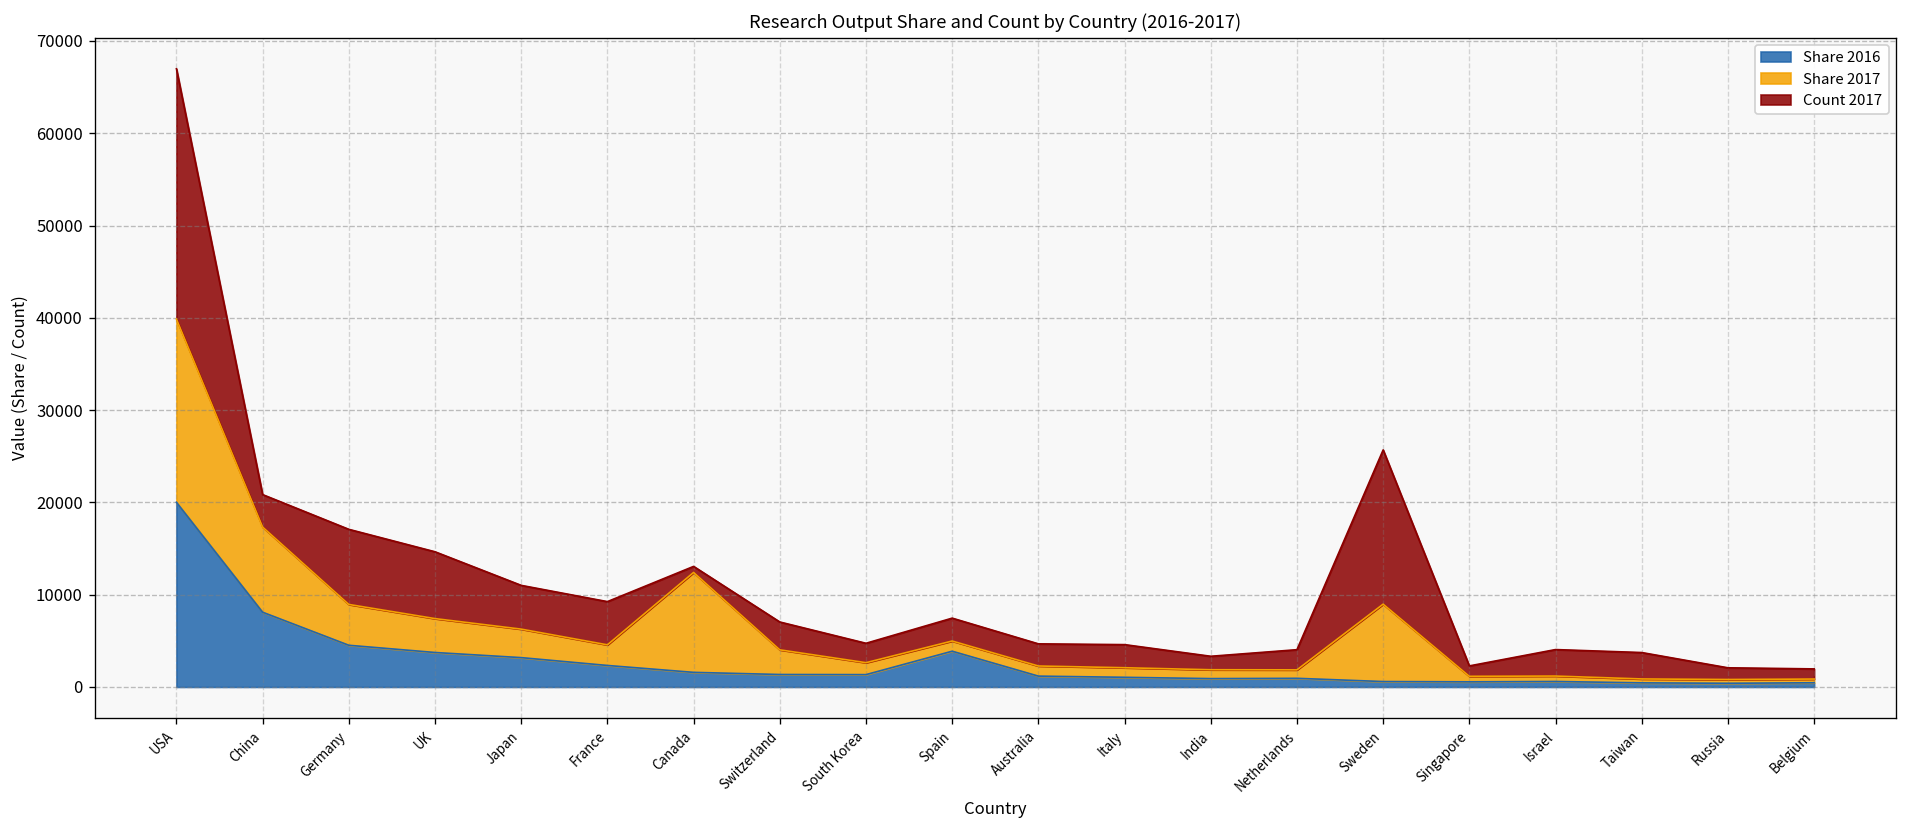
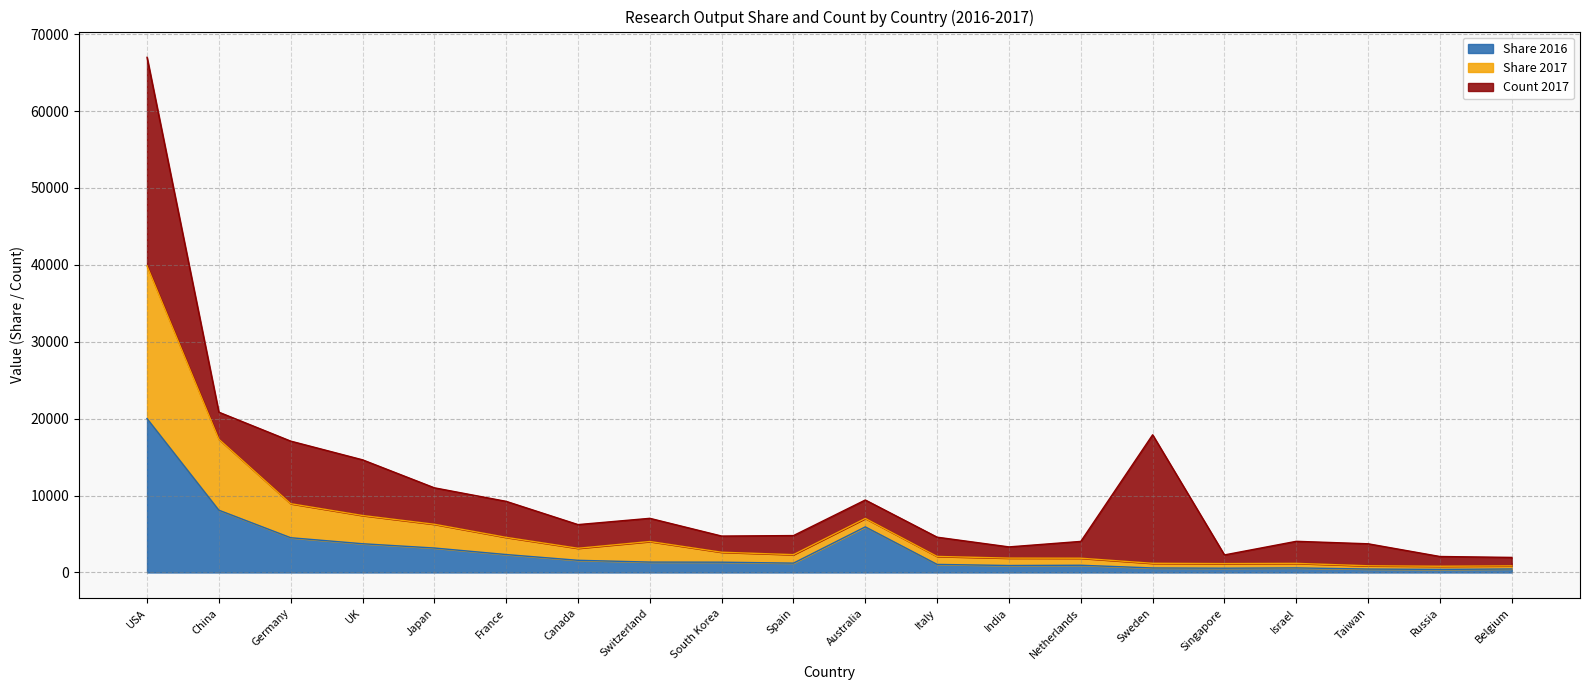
  {
    "Share 2016": {
      "USA": 20000,
      "China": 8000,
      "Germany": 5000,
      "UK": 4000,
      "Japan": 3000,
      "France": 2000,
      "Canada": 2000,
      "Switzerland": 1000,
      "South Korea": 1000,
-     "Spain": 4000,
-     "Australia": 1000,
+     "Spain": 1000,
+     "Australia": 6000,
      "Italy": 1000,
      "India": 1000,
      "Netherlands": 1000,
      "Sweden": 1000,
      "Singapore": 1000,
      "Israel": 1000,
      "Taiwan": 0,
      "Russia": 0,
      "Belgium": 0
    },
    "Share 2017": {
      "USA": 20000,
      "China": 9000,
      "Germany": 4000,
      "UK": 4000,
      "Japan": 3000,
      "France": 2000,
-     "Canada": 11000,
+     "Canada": 2000,
      "Switzerland": 3000,
      "South Korea": 1000,
      "Spain": 1000,
      "Australia": 1000,
      "Italy": 1000,
      "India": 1000,
      "Netherlands": 1000,
-     "Sweden": 8000,
+     "Sweden": 1000,
      "Singapore": 1000,
      "Israel": 1000,
      "Taiwan": 0,
      "Russia": 0,
      "Belgium": 0
    },
    "Count 2017": {
      "USA": 27000,
      "China": 4000,
      "Germany": 8000,
      "UK": 7000,
      "Japan": 5000,
      "France": 5000,
-     "Canada": 1000,
+     "Canada": 3000,
      "Switzerland": 3000,
      "South Korea": 2000,
      "Spain": 2000,
      "Australia": 2000,
      "Italy": 3000,
      "India": 1000,
      "Netherlands": 2000,
      "Sweden": 17000,
      "Singapore": 1000,
      "Israel": 3000,
      "Taiwan": 3000,
      "Russia": 1000,
      "Belgium": 1000
    }
  }
